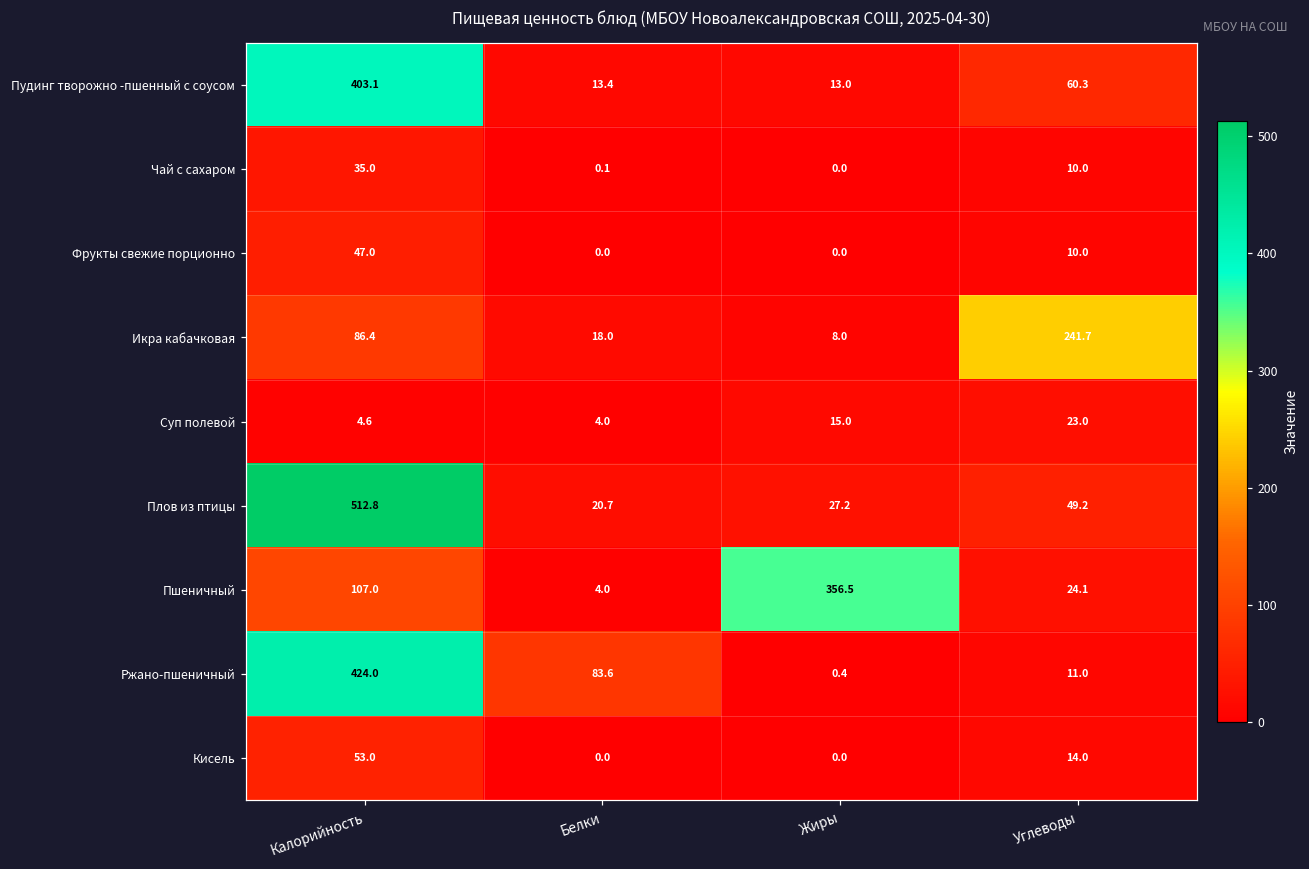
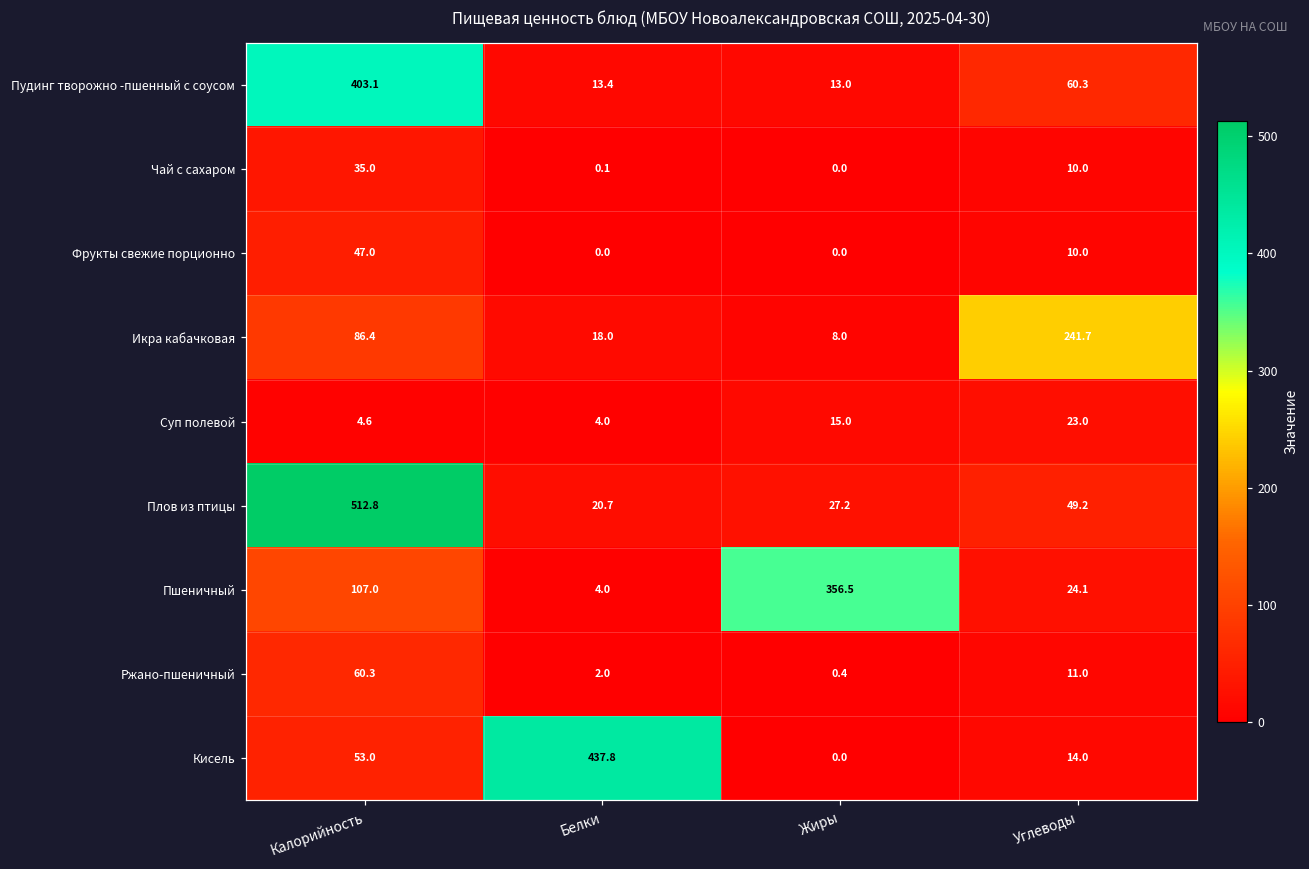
  {
    "Пудинг творожно -пшенный с соусом": {
      "Калорийность": 403.1,
      "Белки": 13.4,
      "Жиры": 13.0,
      "Углеводы": 60.3
    },
    "Чай с сахаром": {
      "Калорийность": 35.0,
      "Белки": 0.1,
      "Жиры": 0.0,
      "Углеводы": 10.0
    },
    "Фрукты свежие порционно": {
      "Калорийность": 47.0,
      "Белки": 0.0,
      "Жиры": 0.0,
      "Углеводы": 10.0
    },
    "Икра кабачковая": {
      "Калорийность": 86.4,
      "Белки": 18.0,
      "Жиры": 8.0,
      "Углеводы": 241.7
    },
    "Суп полевой": {
      "Калорийность": 4.6,
      "Белки": 4.0,
      "Жиры": 15.0,
      "Углеводы": 23.0
    },
    "Плов из птицы": {
      "Калорийность": 512.8,
      "Белки": 20.7,
      "Жиры": 27.2,
      "Углеводы": 49.2
    },
    "Пшеничный": {
      "Калорийность": 107.0,
      "Белки": 4.0,
      "Жиры": 356.5,
      "Углеводы": 24.1
    },
    "Ржано-пшеничный": {
-     "Калорийность": 424.0,
-     "Белки": 83.6,
+     "Калорийность": 60.3,
+     "Белки": 2.0,
      "Жиры": 0.4,
      "Углеводы": 11.0
    },
    "Кисель": {
      "Калорийность": 53.0,
-     "Белки": 0.0,
+     "Белки": 437.8,
      "Жиры": 0.0,
      "Углеводы": 14.0
    }
  }
